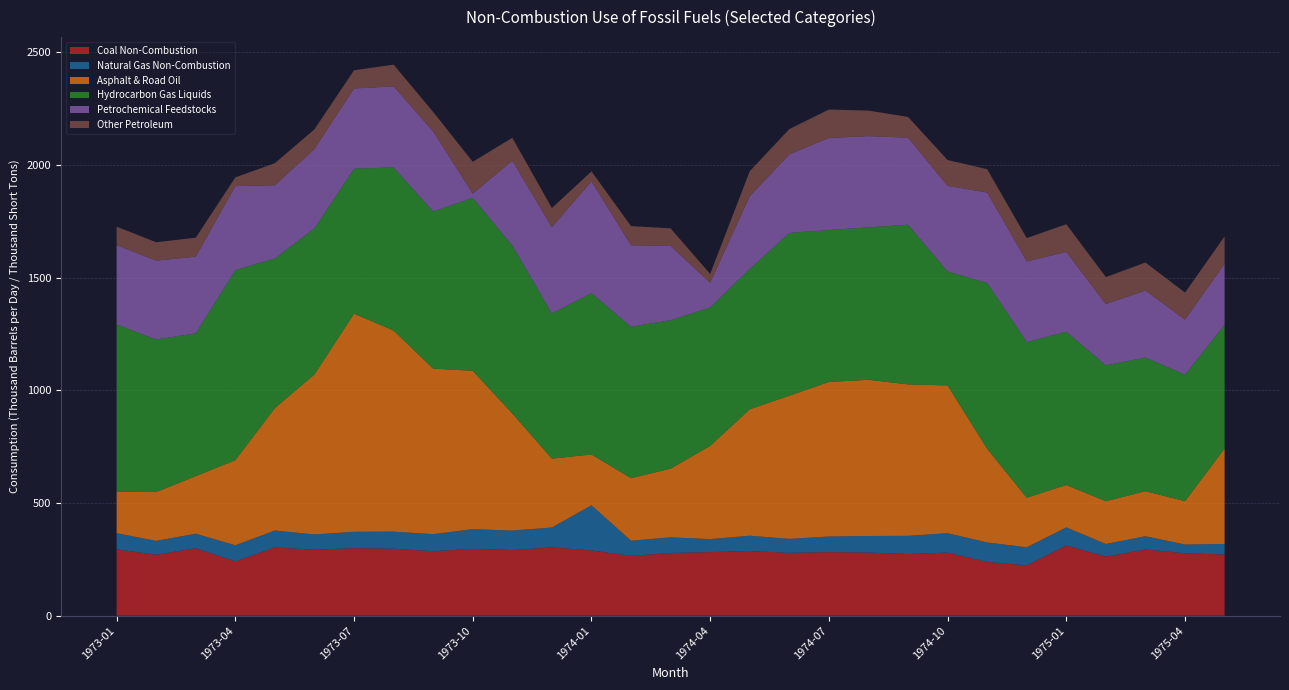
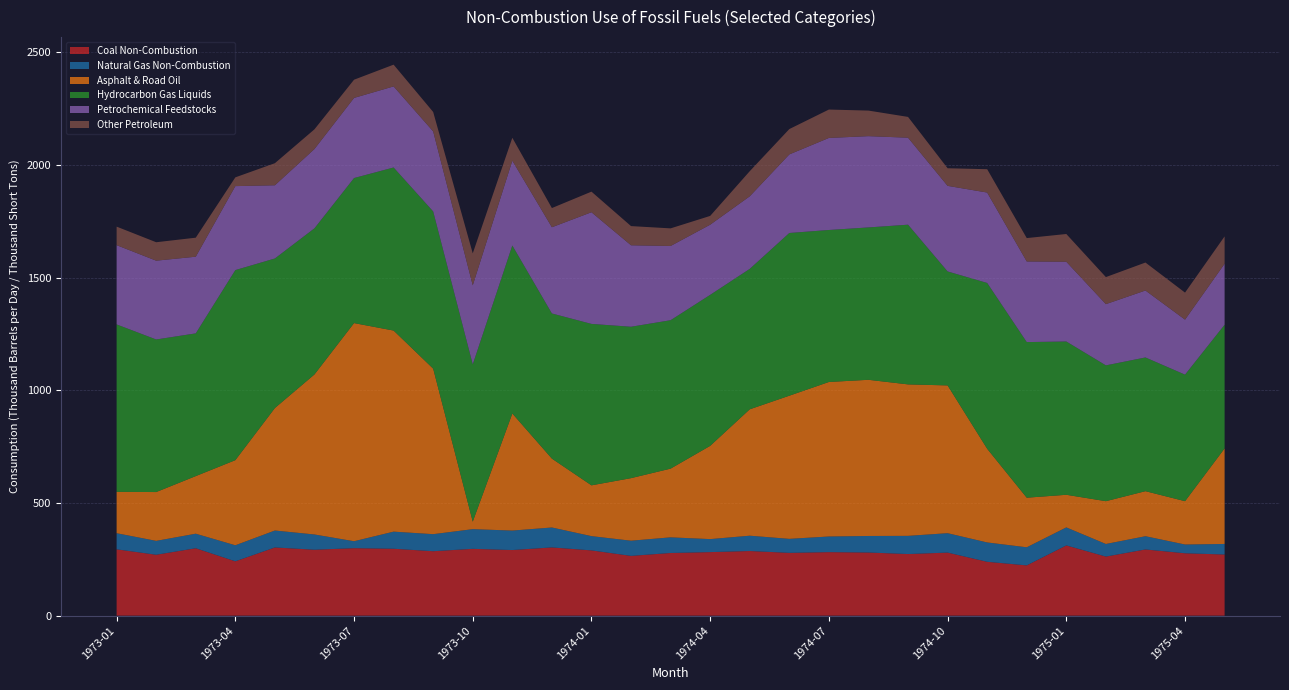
  {
    "Coal Non-Combustion": {
      "1973-01": 290,
      "1973-04": 240,
      "1973-07": 300,
      "1973-10": 300,
      "1974-01": 290,
      "1974-04": 280,
      "1974-07": 280,
      "1974-10": 280,
      "1975-01": 310,
      "1975-04": 280
    },
    "Natural Gas Non-Combustion": {
      "1973-01": 70,
      "1973-04": 70,
-     "1973-07": 70,
+     "1973-07": 30,
      "1973-10": 90,
-     "1974-01": 200,
+     "1974-01": 60,
      "1974-04": 60,
      "1974-07": 70,
      "1974-10": 90,
      "1975-01": 80,
      "1975-04": 40
    },
    "Asphalt & Road Oil": {
      "1973-01": 180,
      "1973-04": 380,
      "1973-07": 970,
-     "1973-10": 700,
+     "1973-10": 30,
      "1974-01": 230,
      "1974-04": 410,
      "1974-07": 690,
      "1974-10": 660,
-     "1975-01": 190,
+     "1975-01": 140,
      "1975-04": 190
    },
    "Hydrocarbon Gas Liquids": {
      "1973-01": 740,
      "1973-04": 840,
      "1973-07": 640,
-     "1973-10": 770,
+     "1973-10": 700,
      "1974-01": 720,
-     "1974-04": 610,
+     "1974-04": 670,
      "1974-07": 670,
      "1974-10": 510,
      "1975-01": 680,
      "1975-04": 560
    },
    "Petrochemical Feedstocks": {
      "1973-01": 350,
      "1973-04": 370,
      "1973-07": 360,
-     "1973-10": 20,
+     "1973-10": 350,
      "1974-01": 500,
-     "1974-04": 110,
+     "1974-04": 310,
      "1974-07": 410,
      "1974-10": 380,
      "1975-01": 350,
      "1975-04": 240
    },
    "Other Petroleum": {
      "1973-01": 80,
      "1973-04": 40,
      "1973-07": 80,
      "1973-10": 140,
-     "1974-01": 40,
+     "1974-01": 90,
      "1974-04": 40,
      "1974-07": 130,
-     "1974-10": 110,
+     "1974-10": 80,
      "1975-01": 120,
      "1975-04": 120
    }
  }
